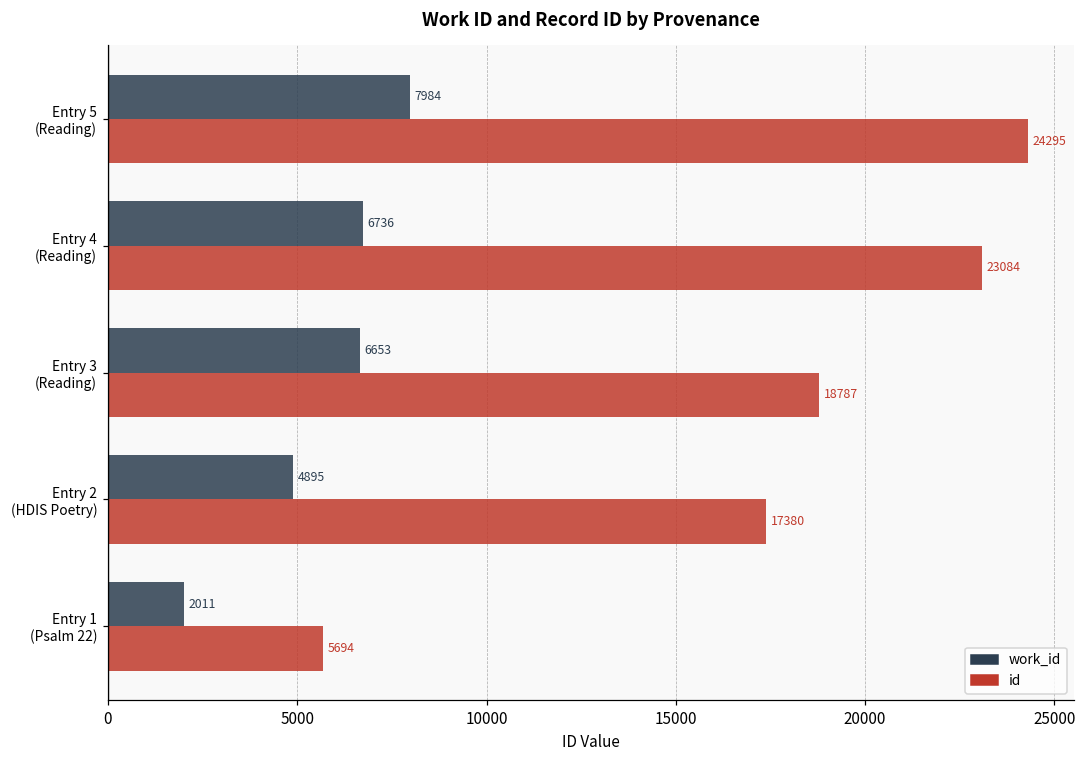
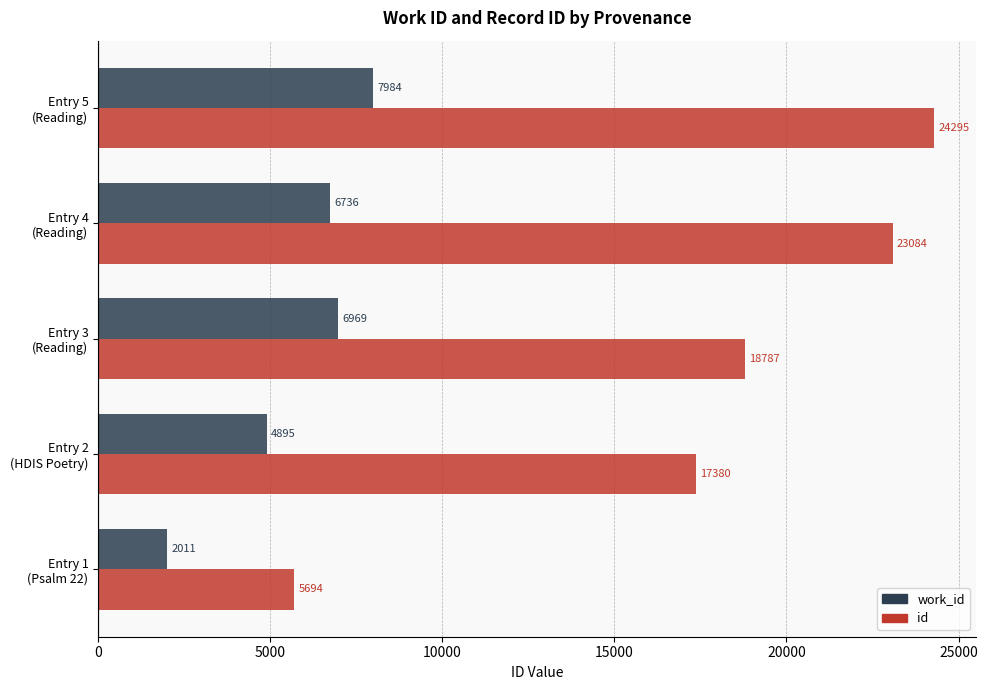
  {
    "work_id": {
      "Entry 5 (Reading)": 7984,
      "Entry 4 (Reading)": 6736,
-     "Entry 3 (Reading)": 6653,
+     "Entry 3 (Reading)": 6969,
      "Entry 2 (HDIS Poetry)": 4895,
      "Entry 1 (Psalm 22)": 2011
    },
    "id": {
      "Entry 5 (Reading)": 24295,
      "Entry 4 (Reading)": 23084,
      "Entry 3 (Reading)": 18787,
      "Entry 2 (HDIS Poetry)": 17380,
      "Entry 1 (Psalm 22)": 5694
    }
  }
